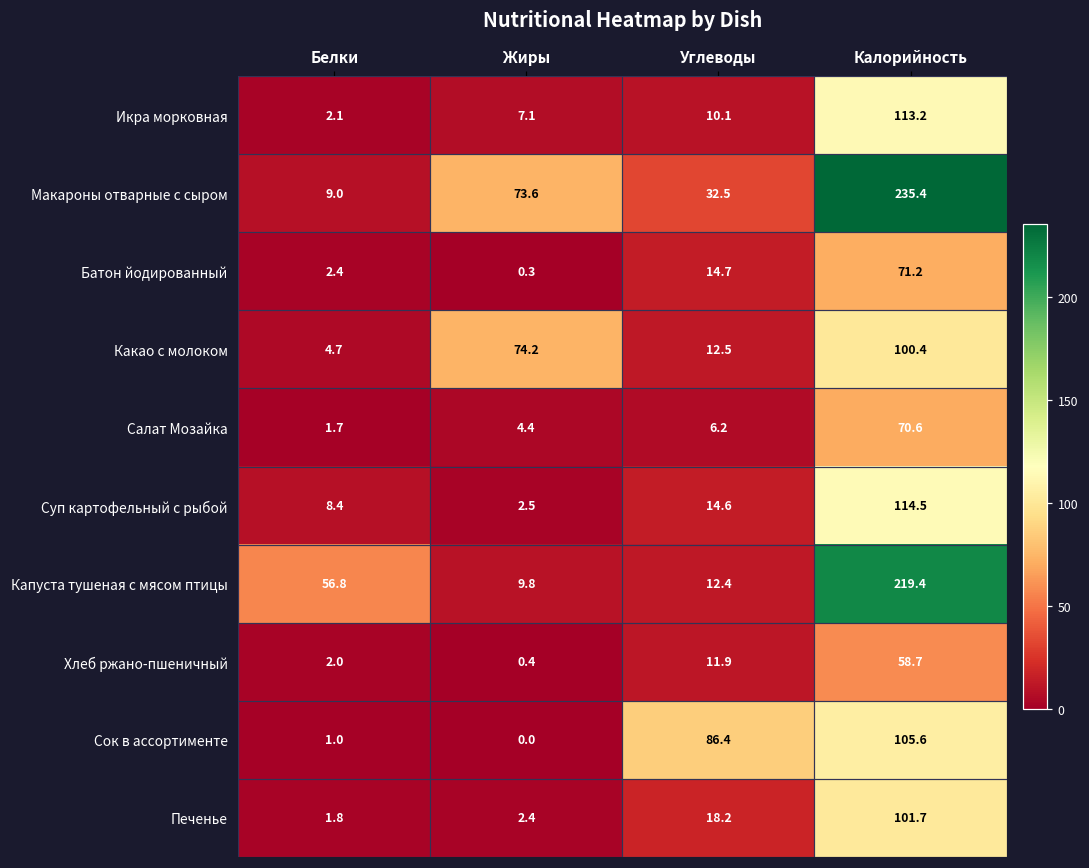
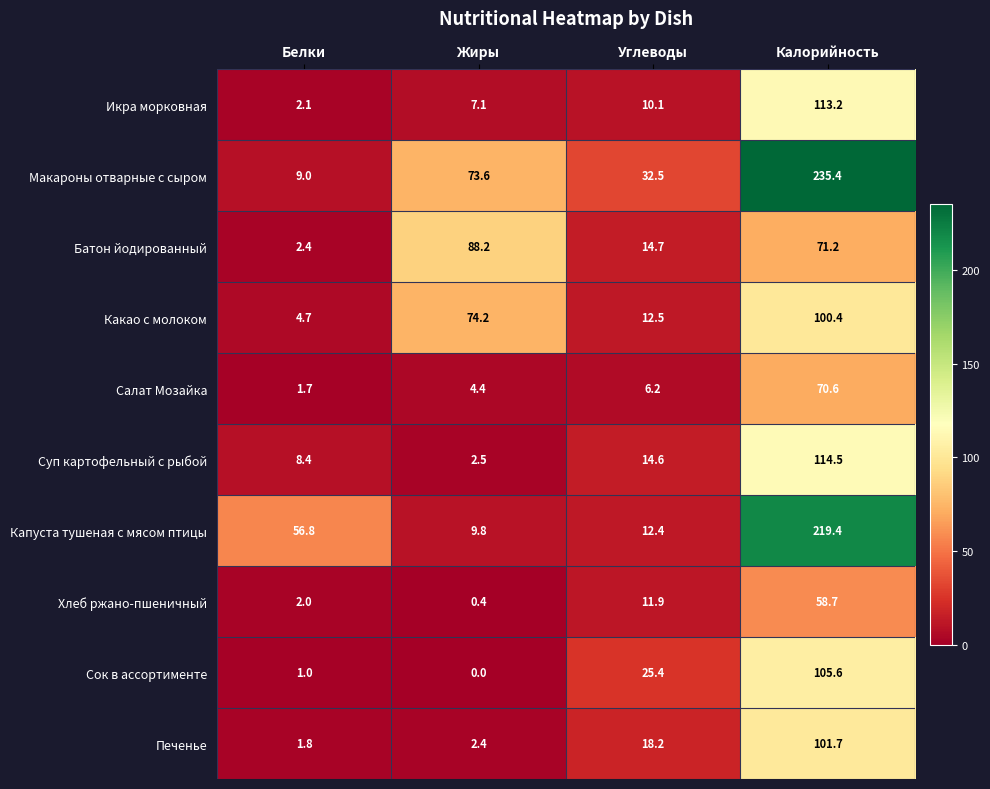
  {
    "Икра морковная": {
      "Белки": 2.1,
      "Жиры": 7.1,
      "Углеводы": 10.1,
      "Калорийность": 113.2
    },
    "Макароны отварные с сыром": {
      "Белки": 9.0,
      "Жиры": 73.6,
      "Углеводы": 32.5,
      "Калорийность": 235.4
    },
    "Батон йодированный": {
      "Белки": 2.4,
-     "Жиры": 0.3,
+     "Жиры": 88.2,
      "Углеводы": 14.7,
      "Калорийность": 71.2
    },
    "Какао с молоком": {
      "Белки": 4.7,
      "Жиры": 74.2,
      "Углеводы": 12.5,
      "Калорийность": 100.4
    },
    "Салат Мозайка": {
      "Белки": 1.7,
      "Жиры": 4.4,
      "Углеводы": 6.2,
      "Калорийность": 70.6
    },
    "Суп картофельный с рыбой": {
      "Белки": 8.4,
      "Жиры": 2.5,
      "Углеводы": 14.6,
      "Калорийность": 114.5
    },
    "Капуста тушеная с мясом птицы": {
      "Белки": 56.8,
      "Жиры": 9.8,
      "Углеводы": 12.4,
      "Калорийность": 219.4
    },
    "Хлеб ржано-пшеничный": {
      "Белки": 2.0,
      "Жиры": 0.4,
      "Углеводы": 11.9,
      "Калорийность": 58.7
    },
    "Сок в ассортименте": {
      "Белки": 1.0,
      "Жиры": 0.0,
-     "Углеводы": 86.4,
+     "Углеводы": 25.4,
      "Калорийность": 105.6
    },
    "Печенье": {
      "Белки": 1.8,
      "Жиры": 2.4,
      "Углеводы": 18.2,
      "Калорийность": 101.7
    }
  }
